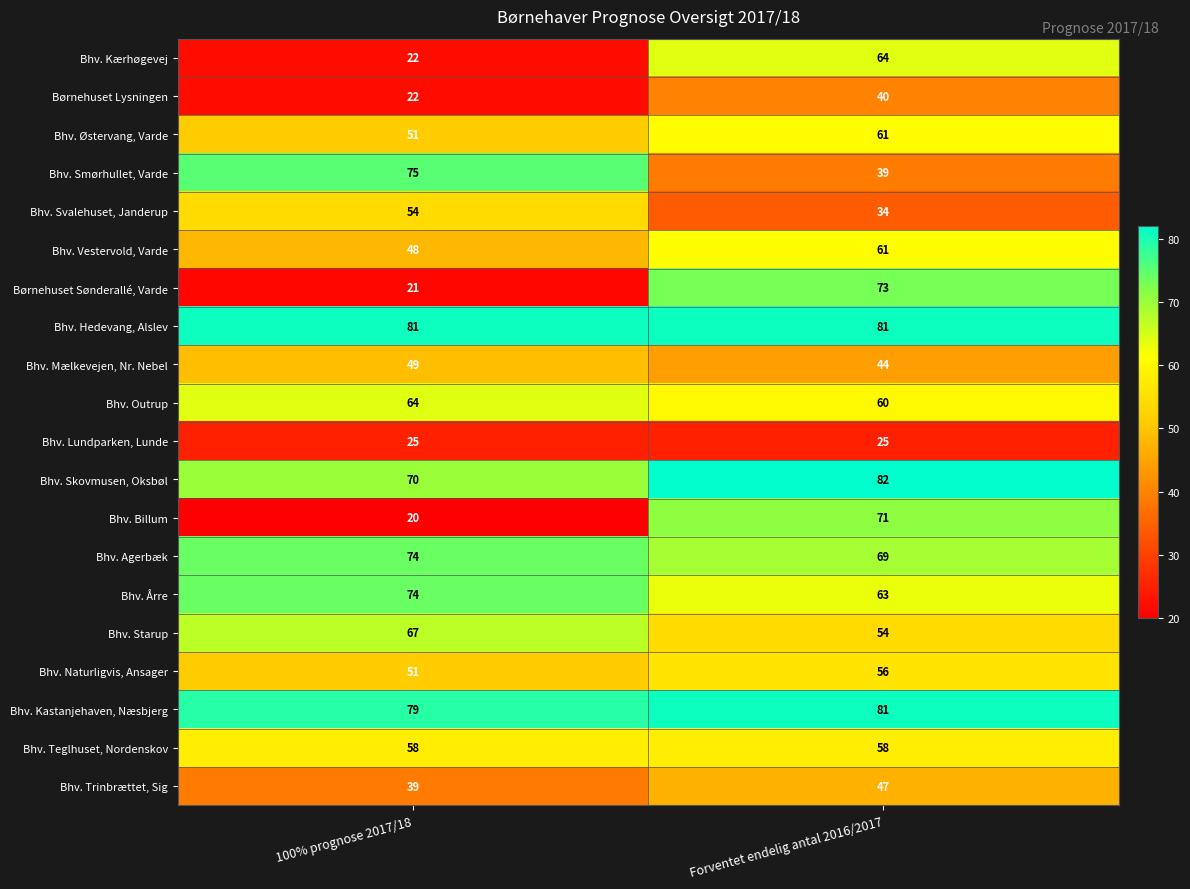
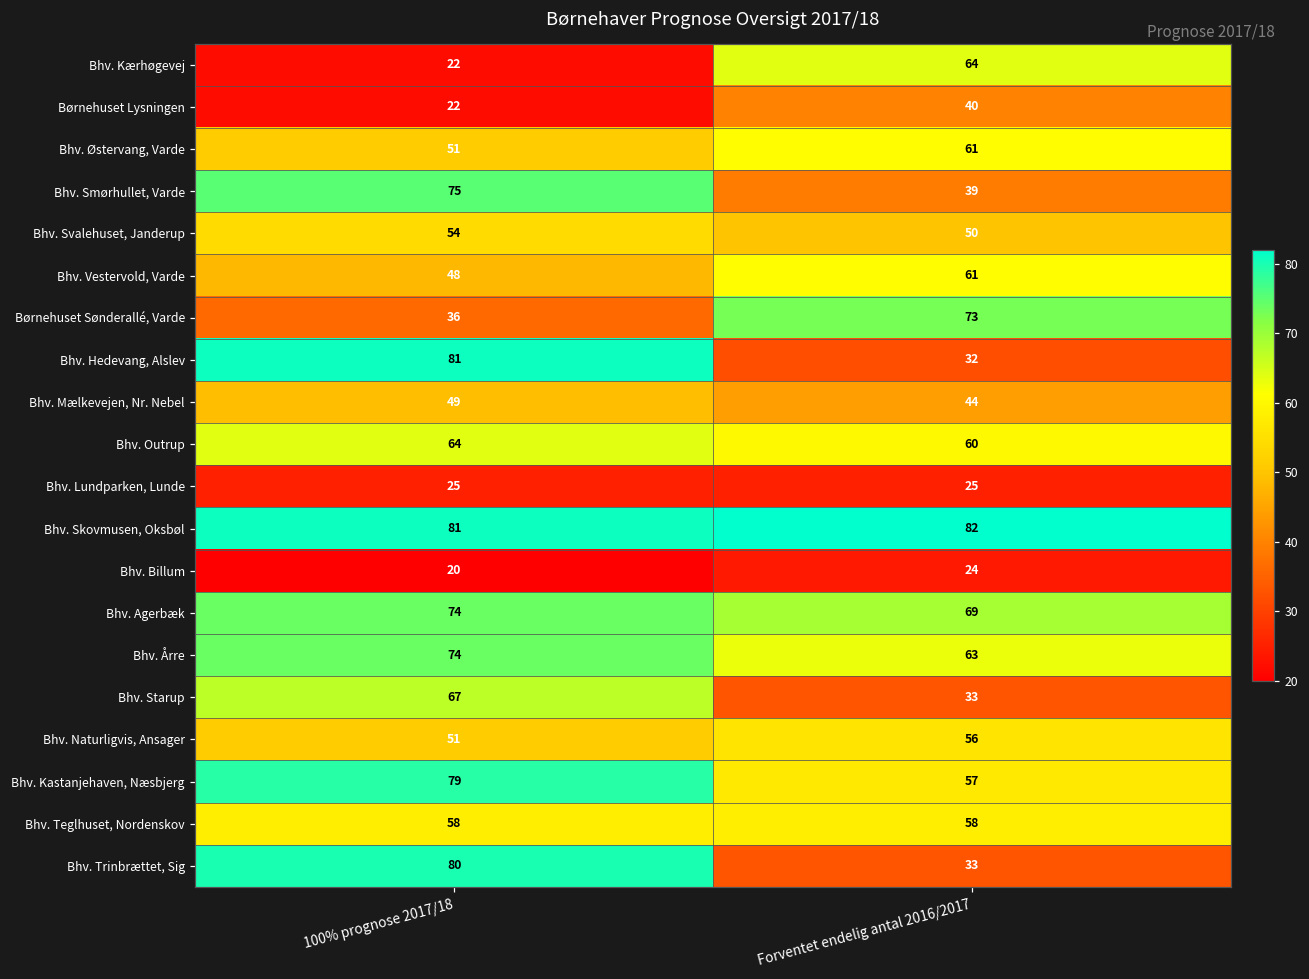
  {
    "Bhv. Kærhøgevej": {
      "100% prognose 2017/18": 22,
      "Forventet endelig antal 2016/2017": 64
    },
    "Børnehuset Lysningen": {
      "100% prognose 2017/18": 22,
      "Forventet endelig antal 2016/2017": 40
    },
    "Bhv. Østervang, Varde": {
      "100% prognose 2017/18": 51,
      "Forventet endelig antal 2016/2017": 61
    },
    "Bhv. Smørhullet, Varde": {
      "100% prognose 2017/18": 75,
      "Forventet endelig antal 2016/2017": 39
    },
    "Bhv. Svalehuset, Janderup": {
      "100% prognose 2017/18": 54,
-     "Forventet endelig antal 2016/2017": 34
+     "Forventet endelig antal 2016/2017": 50
    },
    "Bhv. Vestervold, Varde": {
      "100% prognose 2017/18": 48,
      "Forventet endelig antal 2016/2017": 61
    },
    "Børnehuset Sønderallé, Varde": {
-     "100% prognose 2017/18": 21,
+     "100% prognose 2017/18": 36,
      "Forventet endelig antal 2016/2017": 73
    },
    "Bhv. Hedevang, Alslev": {
      "100% prognose 2017/18": 81,
-     "Forventet endelig antal 2016/2017": 81
+     "Forventet endelig antal 2016/2017": 32
    },
    "Bhv. Mælkevejen, Nr. Nebel": {
      "100% prognose 2017/18": 49,
      "Forventet endelig antal 2016/2017": 44
    },
    "Bhv. Outrup": {
      "100% prognose 2017/18": 64,
      "Forventet endelig antal 2016/2017": 60
    },
    "Bhv. Lundparken, Lunde": {
      "100% prognose 2017/18": 25,
      "Forventet endelig antal 2016/2017": 25
    },
    "Bhv. Skovmusen, Oksbøl": {
-     "100% prognose 2017/18": 70,
+     "100% prognose 2017/18": 81,
      "Forventet endelig antal 2016/2017": 82
    },
    "Bhv. Billum": {
      "100% prognose 2017/18": 20,
-     "Forventet endelig antal 2016/2017": 71
+     "Forventet endelig antal 2016/2017": 24
    },
    "Bhv. Agerbæk": {
      "100% prognose 2017/18": 74,
      "Forventet endelig antal 2016/2017": 69
    },
    "Bhv. Årre": {
      "100% prognose 2017/18": 74,
      "Forventet endelig antal 2016/2017": 63
    },
    "Bhv. Starup": {
      "100% prognose 2017/18": 67,
-     "Forventet endelig antal 2016/2017": 54
+     "Forventet endelig antal 2016/2017": 33
    },
    "Bhv. Naturligvis, Ansager": {
      "100% prognose 2017/18": 51,
      "Forventet endelig antal 2016/2017": 56
    },
    "Bhv. Kastanjehaven, Næsbjerg": {
      "100% prognose 2017/18": 79,
-     "Forventet endelig antal 2016/2017": 81
+     "Forventet endelig antal 2016/2017": 57
    },
    "Bhv. Teglhuset, Nordenskov": {
      "100% prognose 2017/18": 58,
      "Forventet endelig antal 2016/2017": 58
    },
    "Bhv. Trinbrættet, Sig": {
-     "100% prognose 2017/18": 39,
-     "Forventet endelig antal 2016/2017": 47
+     "100% prognose 2017/18": 80,
+     "Forventet endelig antal 2016/2017": 33
    }
  }
